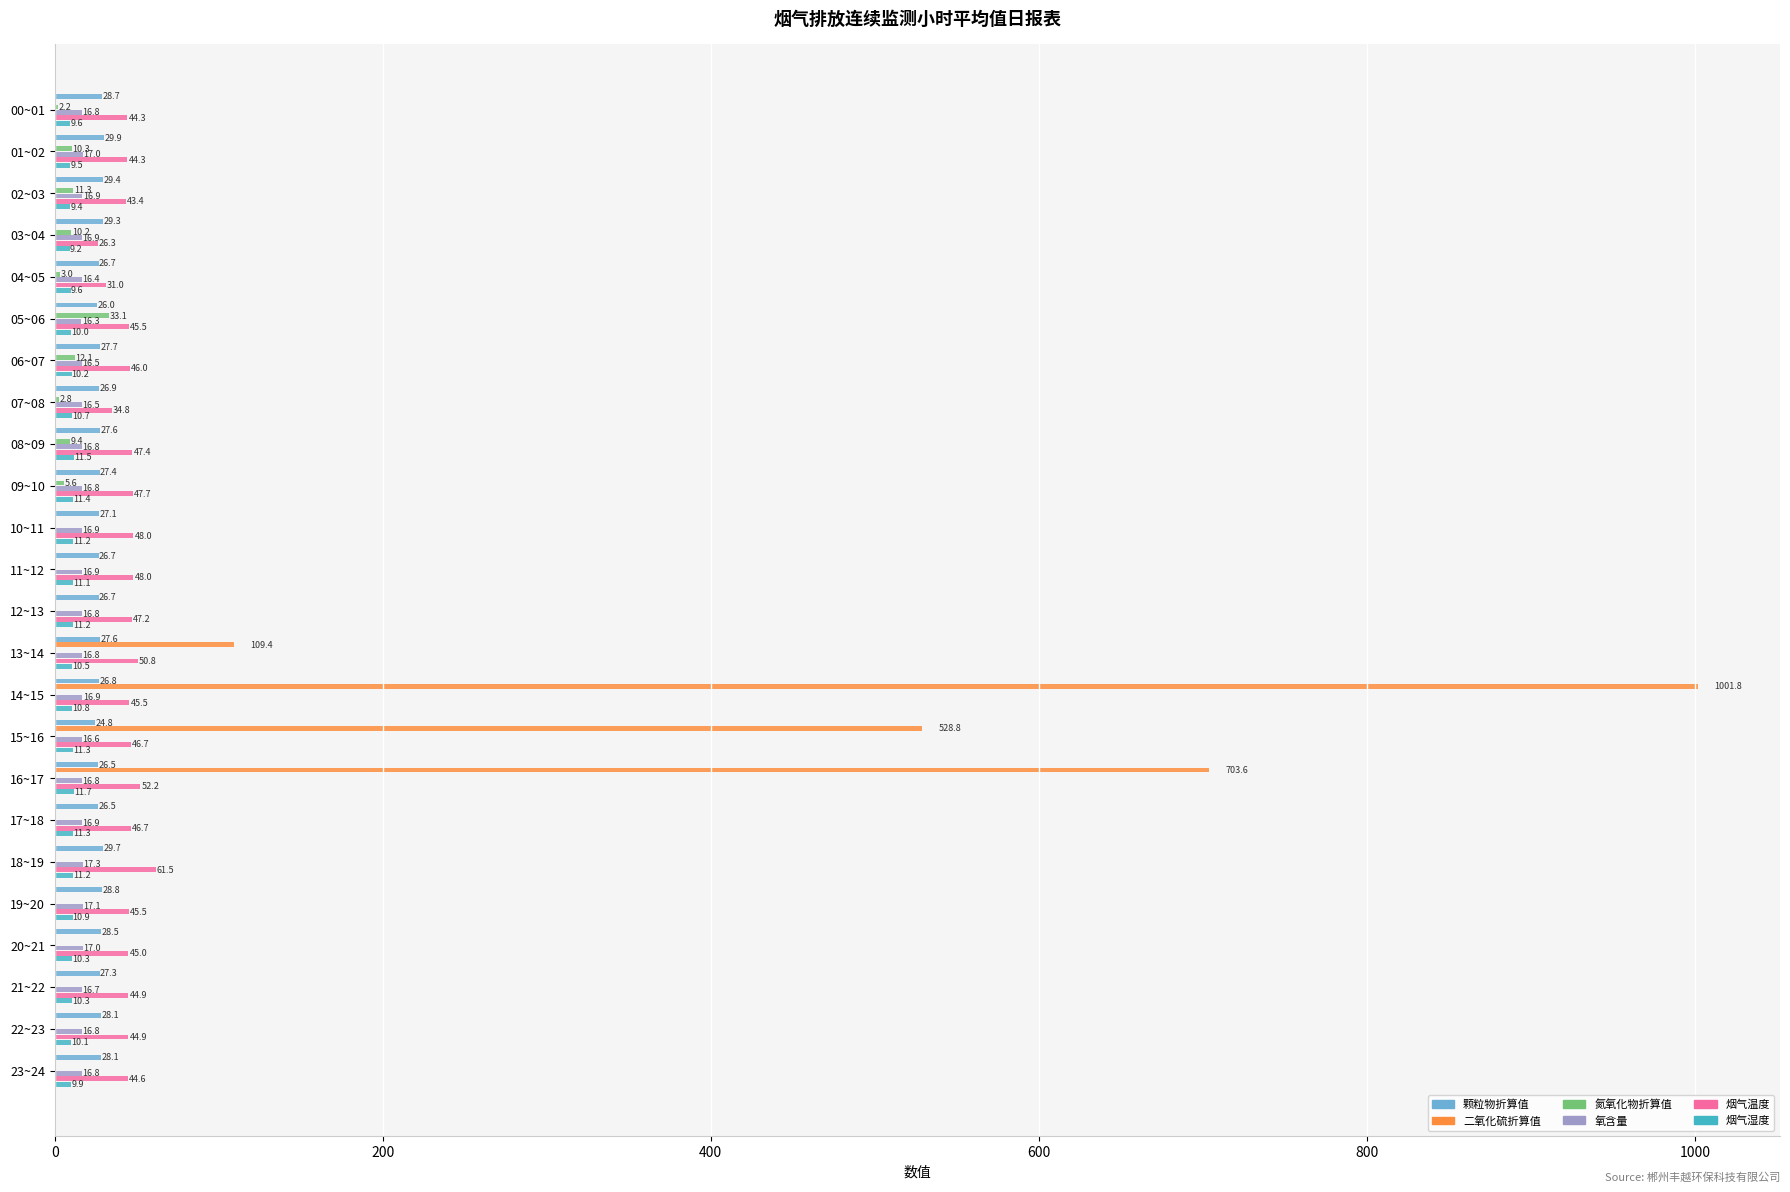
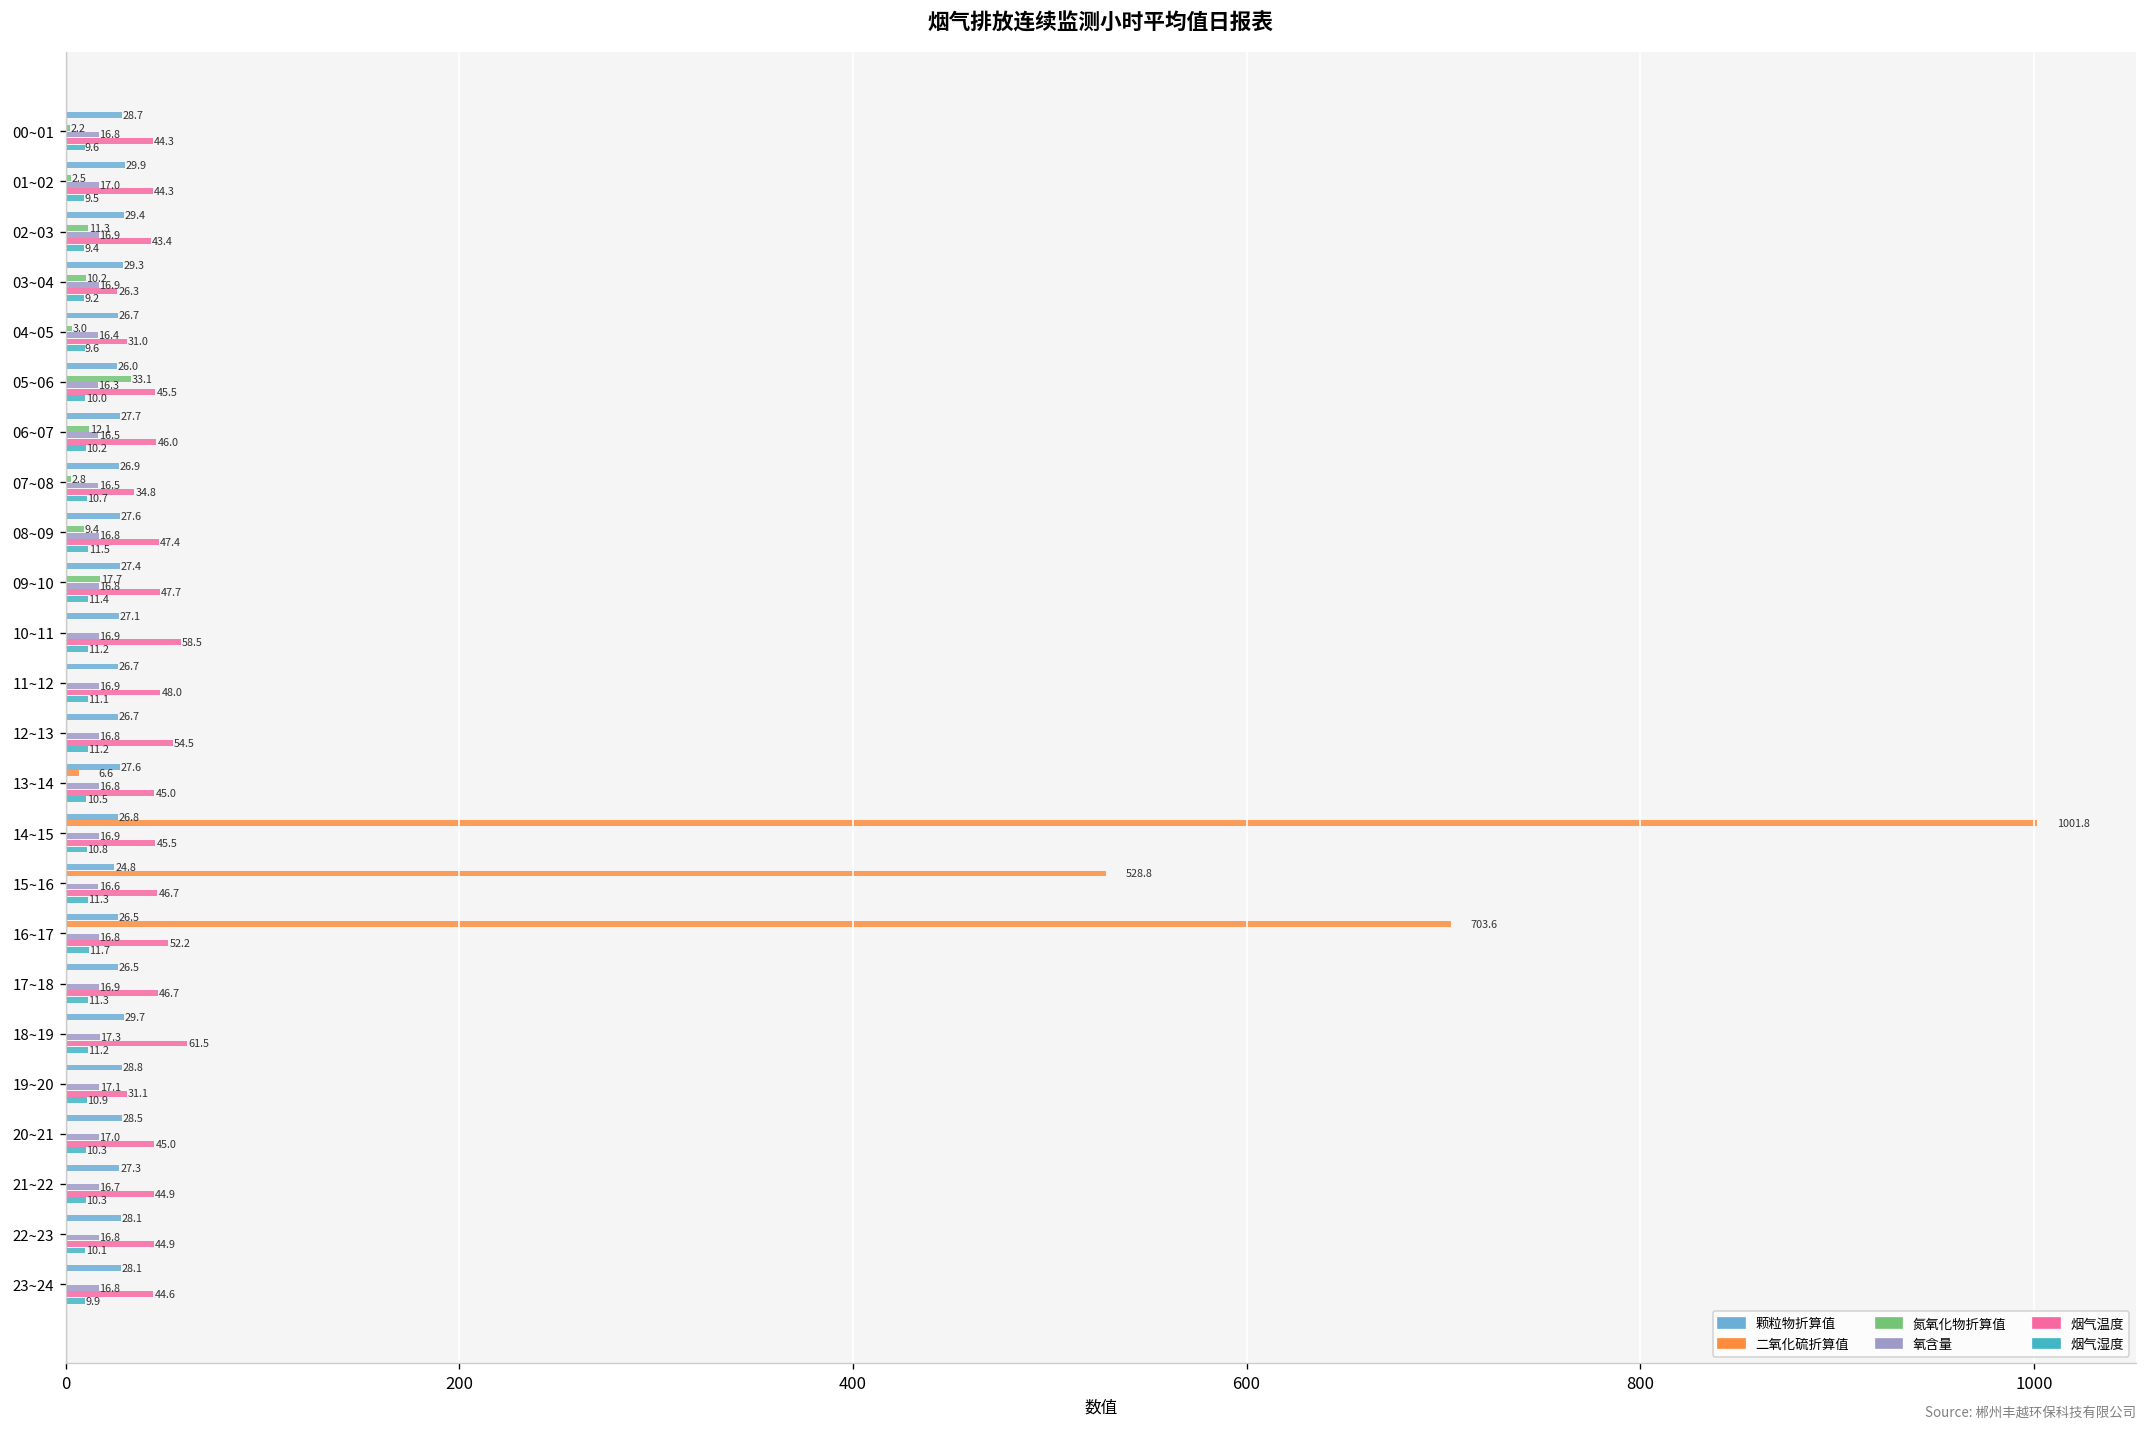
  {
    "二氧化硫折算值": {
-     "13~14": 109.4,
+     "13~14": 6.6,
      "14~15": 1001.8,
      "15~16": 528.8,
      "16~17": 703.6
    },
    "氮氧化物折算值": {
      "00~01": 2.2,
-     "01~02": 10.3,
+     "01~02": 2.5,
      "04~05": 3.0,
      "05~06": 33.1,
      "07~08": 2.8,
      "08~09": 9.4,
-     "09~10": 5.6
+     "09~10": 17.7
    },
    "烟气温度": {
      "00~01": 44.3,
      "01~02": 44.3,
      "02~03": 43.4,
      "03~04": 26.3,
      "04~05": 31.0,
      "05~06": 45.5,
      "06~07": 46.0,
      "07~08": 34.8,
      "08~09": 47.4,
      "09~10": 47.7,
-     "10~11": 48.0,
+     "10~11": 58.5,
      "11~12": 48.0,
-     "12~13": 47.2,
-     "13~14": 50.8,
+     "12~13": 54.5,
+     "13~14": 45.0,
      "14~15": 45.5,
      "15~16": 46.7,
      "16~17": 52.2,
      "17~18": 46.7,
      "18~19": 61.5,
-     "19~20": 45.5,
+     "19~20": 31.1,
      "20~21": 45.0,
      "21~22": 44.9,
      "22~23": 44.9,
      "23~24": 44.6
    }
  }
